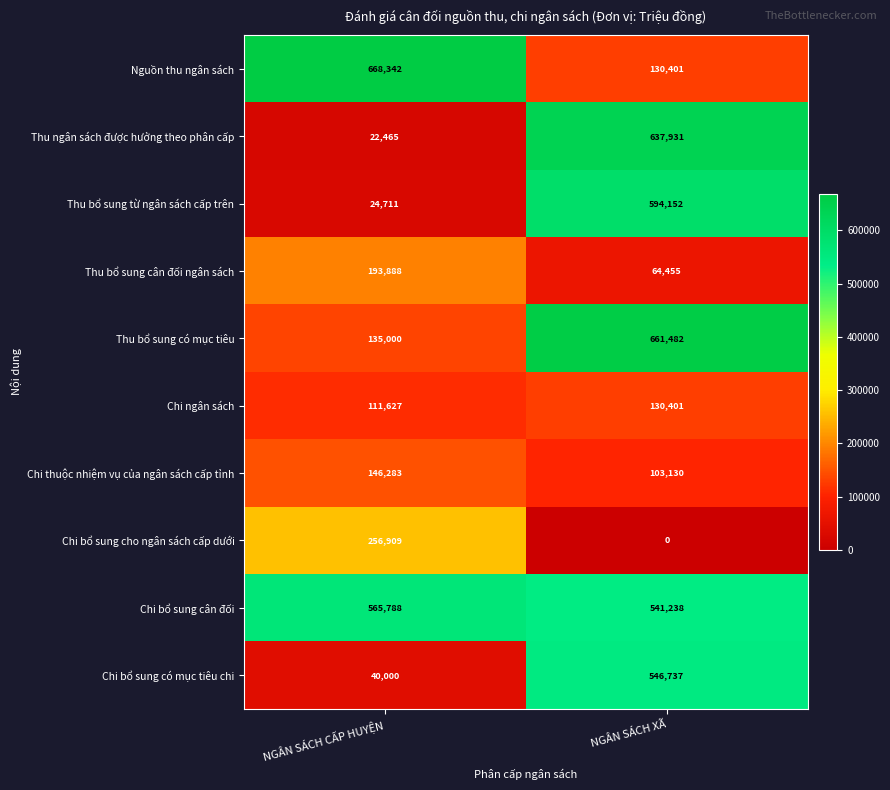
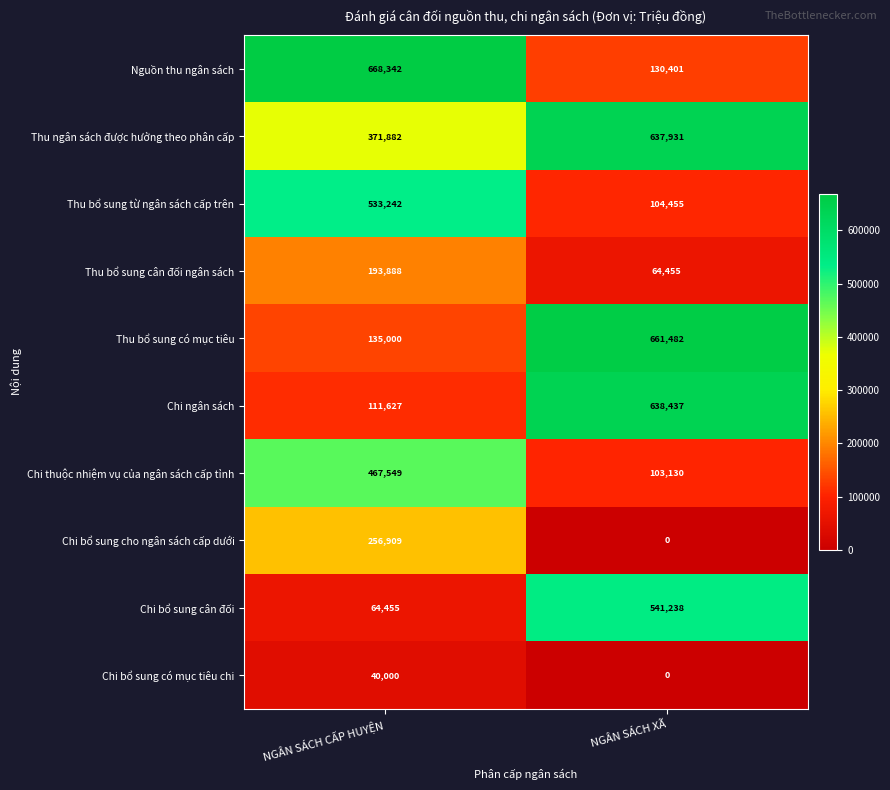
  {
    "Nguồn thu ngân sách": {
      "NGÂN SÁCH CẤP HUYỆN": "668,342",
      "NGÂN SÁCH XÃ": "130,401"
    },
    "Thu ngân sách được hưởng theo phân cấp": {
-     "NGÂN SÁCH CẤP HUYỆN": "22,465",
+     "NGÂN SÁCH CẤP HUYỆN": "371,882",
      "NGÂN SÁCH XÃ": "637,931"
    },
    "Thu bổ sung từ ngân sách cấp trên": {
-     "NGÂN SÁCH CẤP HUYỆN": "24,711",
-     "NGÂN SÁCH XÃ": "594,152"
+     "NGÂN SÁCH CẤP HUYỆN": "533,242",
+     "NGÂN SÁCH XÃ": "104,455"
    },
    "Thu bổ sung cân đối ngân sách": {
      "NGÂN SÁCH CẤP HUYỆN": "193,888",
      "NGÂN SÁCH XÃ": "64,455"
    },
    "Thu bổ sung có mục tiêu": {
      "NGÂN SÁCH CẤP HUYỆN": "135,000",
      "NGÂN SÁCH XÃ": "661,482"
    },
    "Chi ngân sách": {
      "NGÂN SÁCH CẤP HUYỆN": "111,627",
-     "NGÂN SÁCH XÃ": "130,401"
+     "NGÂN SÁCH XÃ": "638,437"
    },
    "Chi thuộc nhiệm vụ của ngân sách cấp tỉnh": {
-     "NGÂN SÁCH CẤP HUYỆN": "146,283",
+     "NGÂN SÁCH CẤP HUYỆN": "467,549",
      "NGÂN SÁCH XÃ": "103,130"
    },
    "Chi bổ sung cho ngân sách cấp dưới": {
      "NGÂN SÁCH CẤP HUYỆN": "256,909",
      "NGÂN SÁCH XÃ": "0"
    },
    "Chi bổ sung cân đối": {
-     "NGÂN SÁCH CẤP HUYỆN": "565,788",
+     "NGÂN SÁCH CẤP HUYỆN": "64,455",
      "NGÂN SÁCH XÃ": "541,238"
    },
    "Chi bổ sung có mục tiêu chi": {
      "NGÂN SÁCH CẤP HUYỆN": "40,000",
-     "NGÂN SÁCH XÃ": "546,737"
+     "NGÂN SÁCH XÃ": "0"
    }
  }
